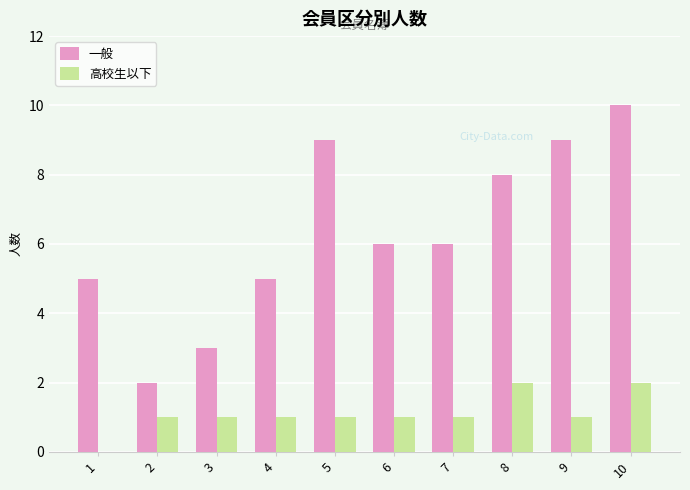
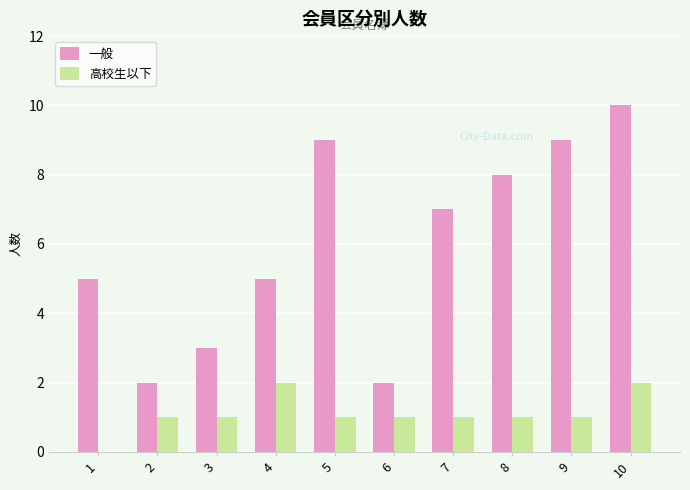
  {
    "一般": {
      "1": 5,
      "2": 2,
      "3": 3,
      "4": 5,
      "5": 9,
-     "6": 6,
-     "7": 6,
+     "6": 2,
+     "7": 7,
      "8": 8,
      "9": 9,
      "10": 10
    },
    "高校生以下": {
      "1": 0,
      "2": 1,
      "3": 1,
-     "4": 1,
+     "4": 2,
      "5": 1,
      "6": 1,
      "7": 1,
-     "8": 2,
+     "8": 1,
      "9": 1,
      "10": 2
    }
  }
